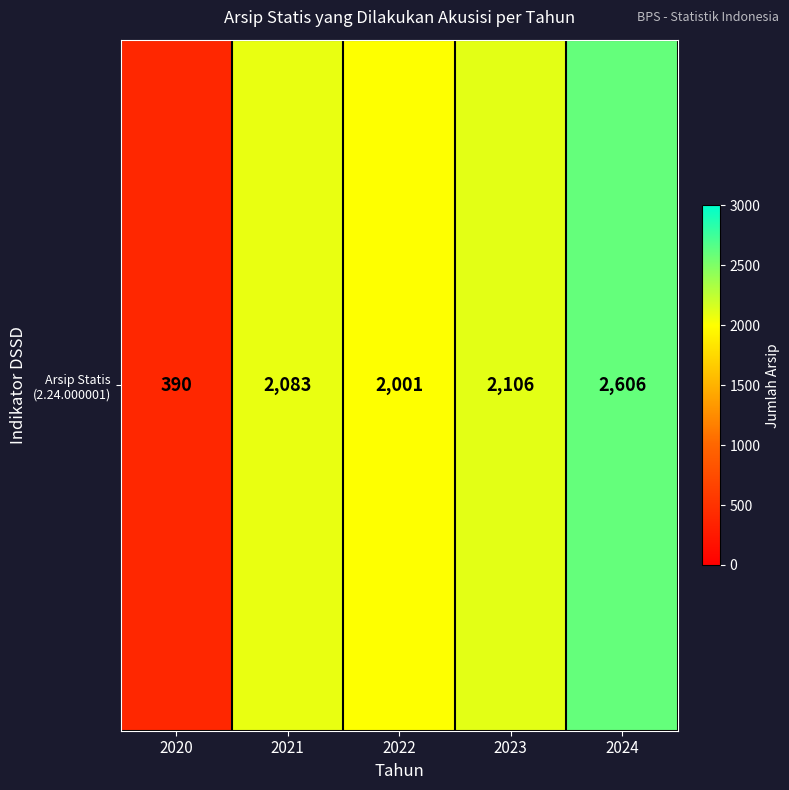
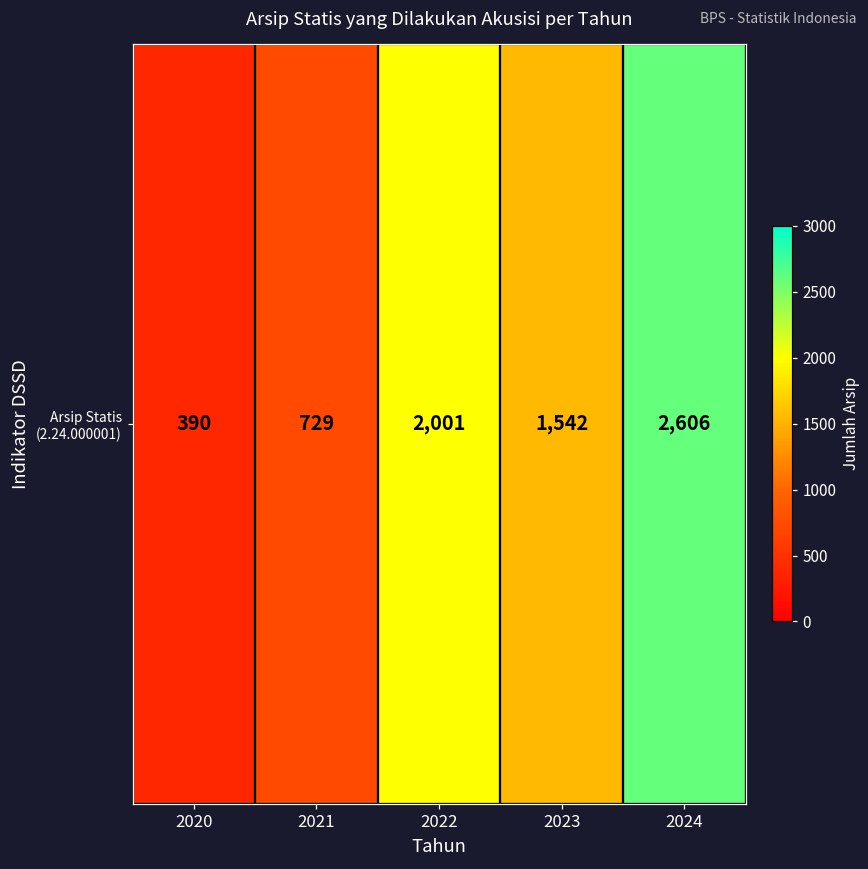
  {
    "Arsip Statis (2.24.000001)": {
      "2020": "390",
-     "2021": "2,083",
+     "2021": "729",
      "2022": "2,001",
-     "2023": "2,106",
+     "2023": "1,542",
      "2024": "2,606"
    }
  }
